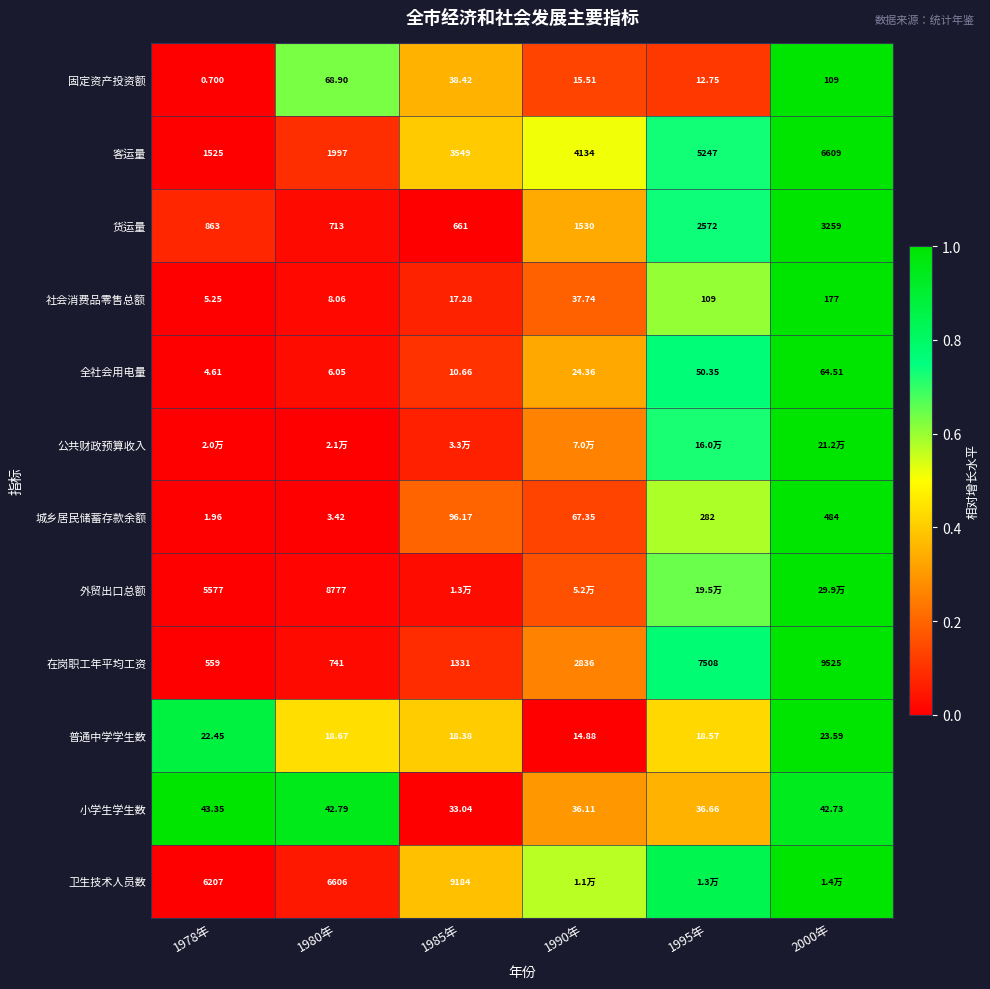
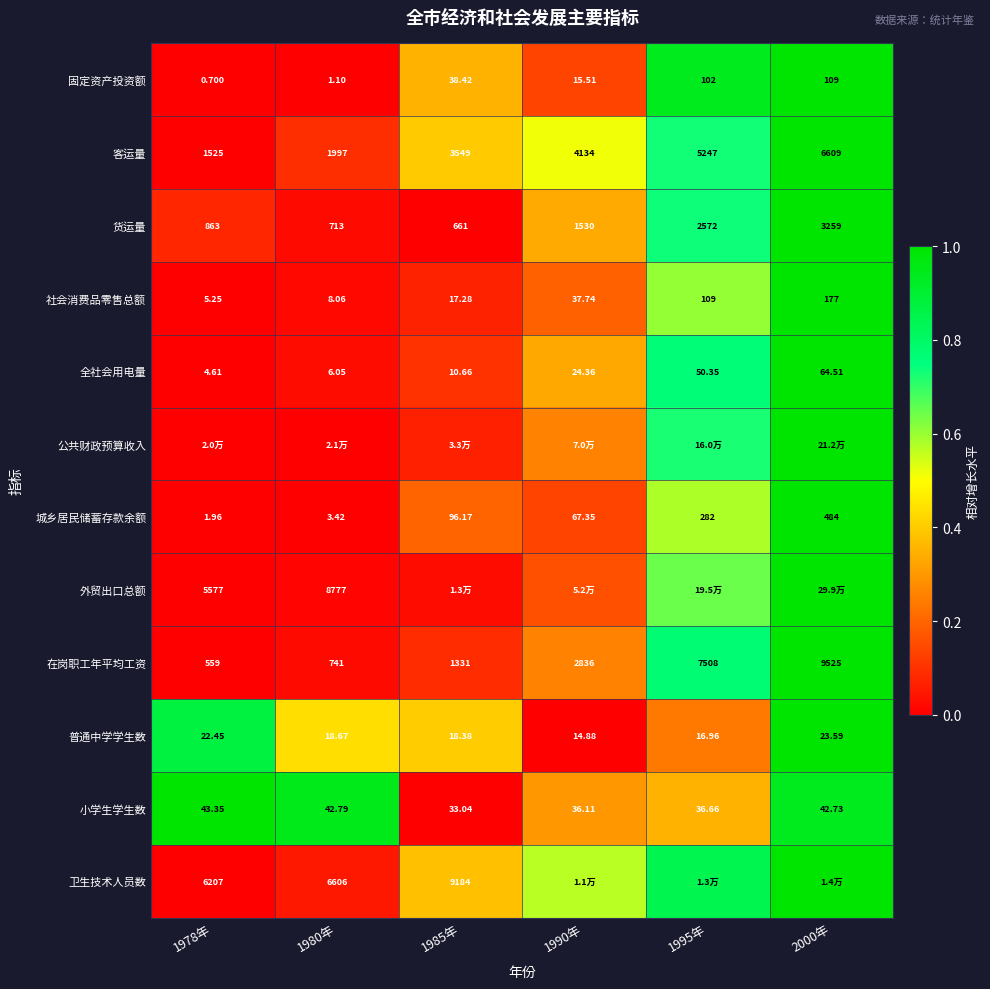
  {
    "固定资产投资额": {
      "1978年": "0.700",
-     "1980年": "68.90",
+     "1980年": "1.10",
      "1985年": "38.42",
      "1990年": "15.51",
-     "1995年": "12.75",
+     "1995年": "102",
      "2000年": "109"
    },
    "客运量": {
      "1978年": "1525",
      "1980年": "1997",
      "1985年": "3549",
      "1990年": "4134",
      "1995年": "5247",
      "2000年": "6609"
    },
    "货运量": {
      "1978年": "863",
      "1980年": "713",
      "1985年": "661",
      "1990年": "1530",
      "1995年": "2572",
      "2000年": "3259"
    },
    "社会消费品零售总额": {
      "1978年": "5.25",
      "1980年": "8.06",
      "1985年": "17.28",
      "1990年": "37.74",
      "1995年": "109",
      "2000年": "177"
    },
    "全社会用电量": {
      "1978年": "4.61",
      "1980年": "6.05",
      "1985年": "10.66",
      "1990年": "24.36",
      "1995年": "50.35",
      "2000年": "64.51"
    },
    "公共财政预算收入": {
      "1978年": "2.0万",
      "1980年": "2.1万",
      "1985年": "3.3万",
      "1990年": "7.0万",
      "1995年": "16.0万",
      "2000年": "21.2万"
    },
    "城乡居民储蓄存款余额": {
      "1978年": "1.96",
      "1980年": "3.42",
      "1985年": "96.17",
      "1990年": "67.35",
      "1995年": "282",
      "2000年": "484"
    },
    "外贸出口总额": {
      "1978年": "5577",
      "1980年": "8777",
      "1985年": "1.3万",
      "1990年": "5.2万",
      "1995年": "19.5万",
      "2000年": "29.9万"
    },
    "在岗职工年平均工资": {
      "1978年": "559",
      "1980年": "741",
      "1985年": "1331",
      "1990年": "2836",
      "1995年": "7508",
      "2000年": "9525"
    },
    "普通中学学生数": {
      "1978年": "22.45",
      "1980年": "18.67",
      "1985年": "18.38",
      "1990年": "14.88",
-     "1995年": "18.57",
+     "1995年": "16.96",
      "2000年": "23.59"
    },
    "小学生学生数": {
      "1978年": "43.35",
      "1980年": "42.79",
      "1985年": "33.04",
      "1990年": "36.11",
      "1995年": "36.66",
      "2000年": "42.73"
    },
    "卫生技术人员数": {
      "1978年": "6207",
      "1980年": "6606",
      "1985年": "9184",
      "1990年": "1.1万",
      "1995年": "1.3万",
      "2000年": "1.4万"
    }
  }
